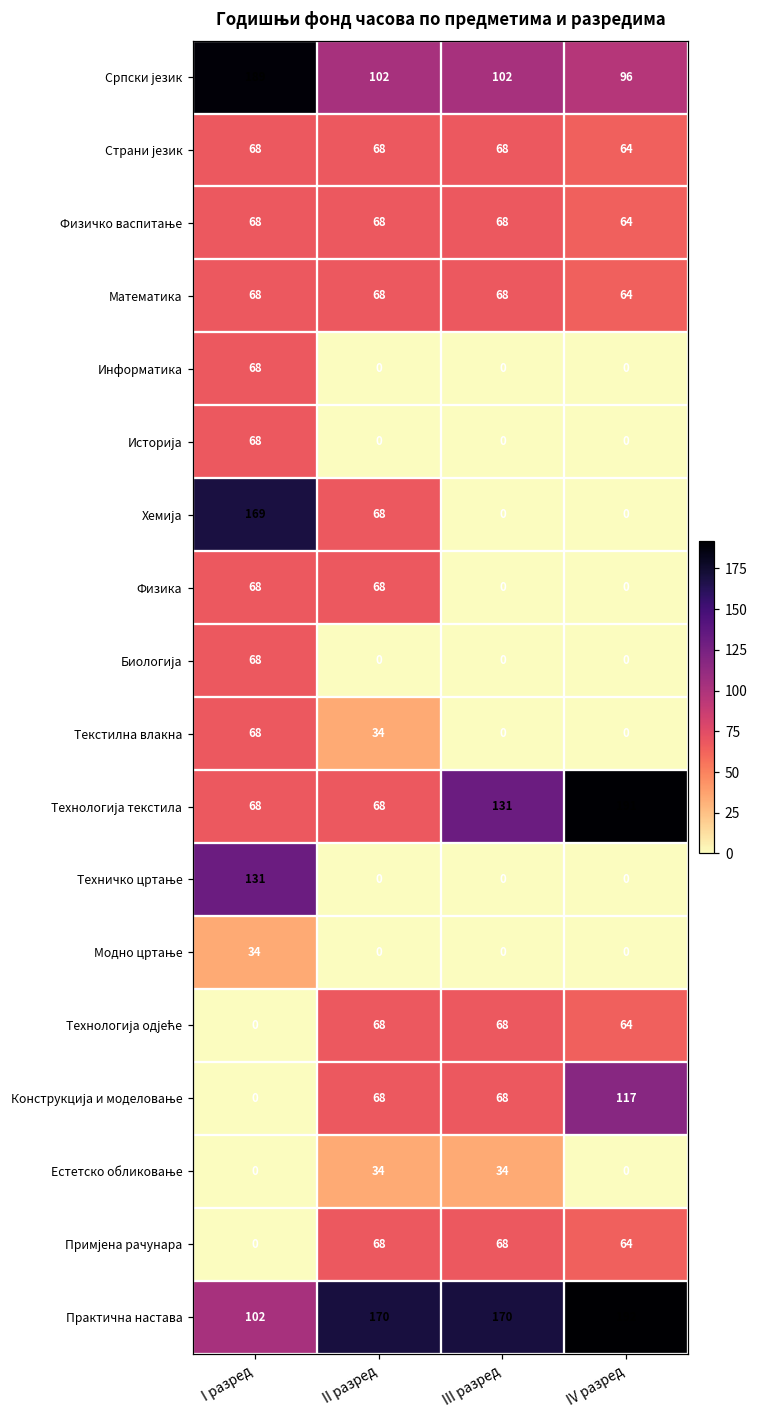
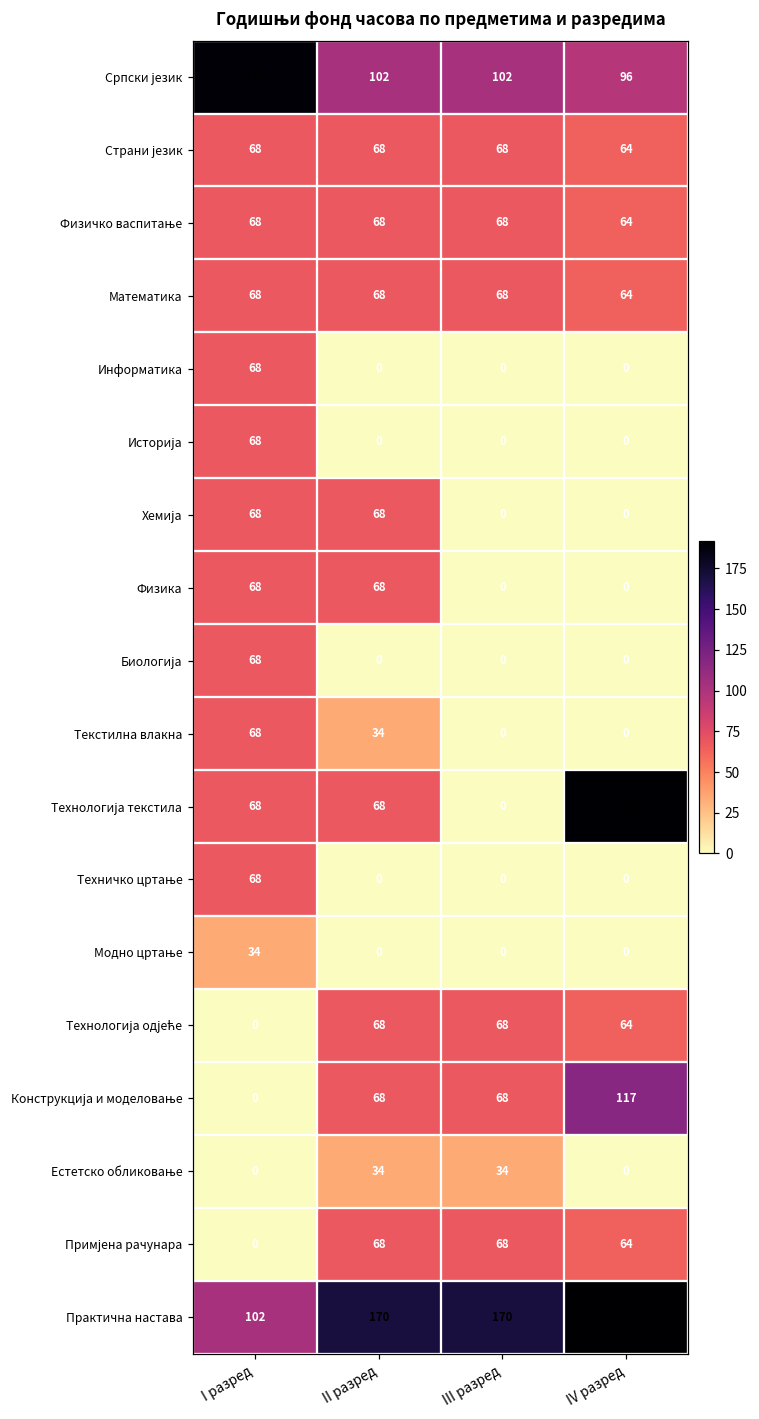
  {
    "Српски језик": {
      "II разред": 102,
      "III разред": 102,
      "IV разред": 96
    },
    "Страни језик": {
      "I разред": 68,
      "II разред": 68,
      "III разред": 68,
      "IV разред": 64
    },
    "Физичко васпитање": {
      "I разред": 68,
      "II разред": 68,
      "III разред": 68,
      "IV разред": 64
    },
    "Математика": {
      "I разред": 68,
      "II разред": 68,
      "III разред": 68,
      "IV разред": 64
    },
    "Информатика": {
      "I разред": 68,
      "II разред": 0,
      "III разред": 0,
      "IV разред": 0
    },
    "Историја": {
      "I разред": 68,
      "II разред": 0,
      "III разред": 0,
      "IV разред": 0
    },
    "Хемија": {
-     "I разред": 169,
+     "I разред": 68,
      "II разред": 68,
      "III разред": 0,
      "IV разред": 0
    },
    "Физика": {
      "I разред": 68,
      "II разред": 68,
      "III разред": 0,
      "IV разред": 0
    },
    "Биологија": {
      "I разред": 68,
      "II разред": 0,
      "III разред": 0,
      "IV разред": 0
    },
    "Текстилна влакна": {
      "I разред": 68,
      "II разред": 34,
      "III разред": 0,
      "IV разред": 0
    },
    "Технологија текстила": {
      "I разред": 68,
      "II разред": 68,
-     "III разред": 131
+     "III разред": 0
    },
    "Техничко цртање": {
-     "I разред": 131,
+     "I разред": 68,
      "II разред": 0,
      "III разред": 0,
      "IV разред": 0
    },
    "Модно цртање": {
      "I разред": 34,
      "II разред": 0,
      "III разред": 0,
      "IV разред": 0
    },
    "Технологија одјеће": {
      "I разред": 0,
      "II разред": 68,
      "III разред": 68,
      "IV разред": 64
    },
    "Конструкција и моделовање": {
      "I разред": 0,
      "II разред": 68,
      "III разред": 68,
      "IV разред": 117
    },
    "Естетско обликовање": {
      "I разред": 0,
      "II разред": 34,
      "III разред": 34,
      "IV разред": 0
    },
    "Примјена рачунара": {
      "I разред": 0,
      "II разред": 68,
      "III разред": 68,
      "IV разред": 64
    },
    "Практична настава": {
      "I разред": 102,
      "II разред": 170,
      "III разред": 170
    }
  }
